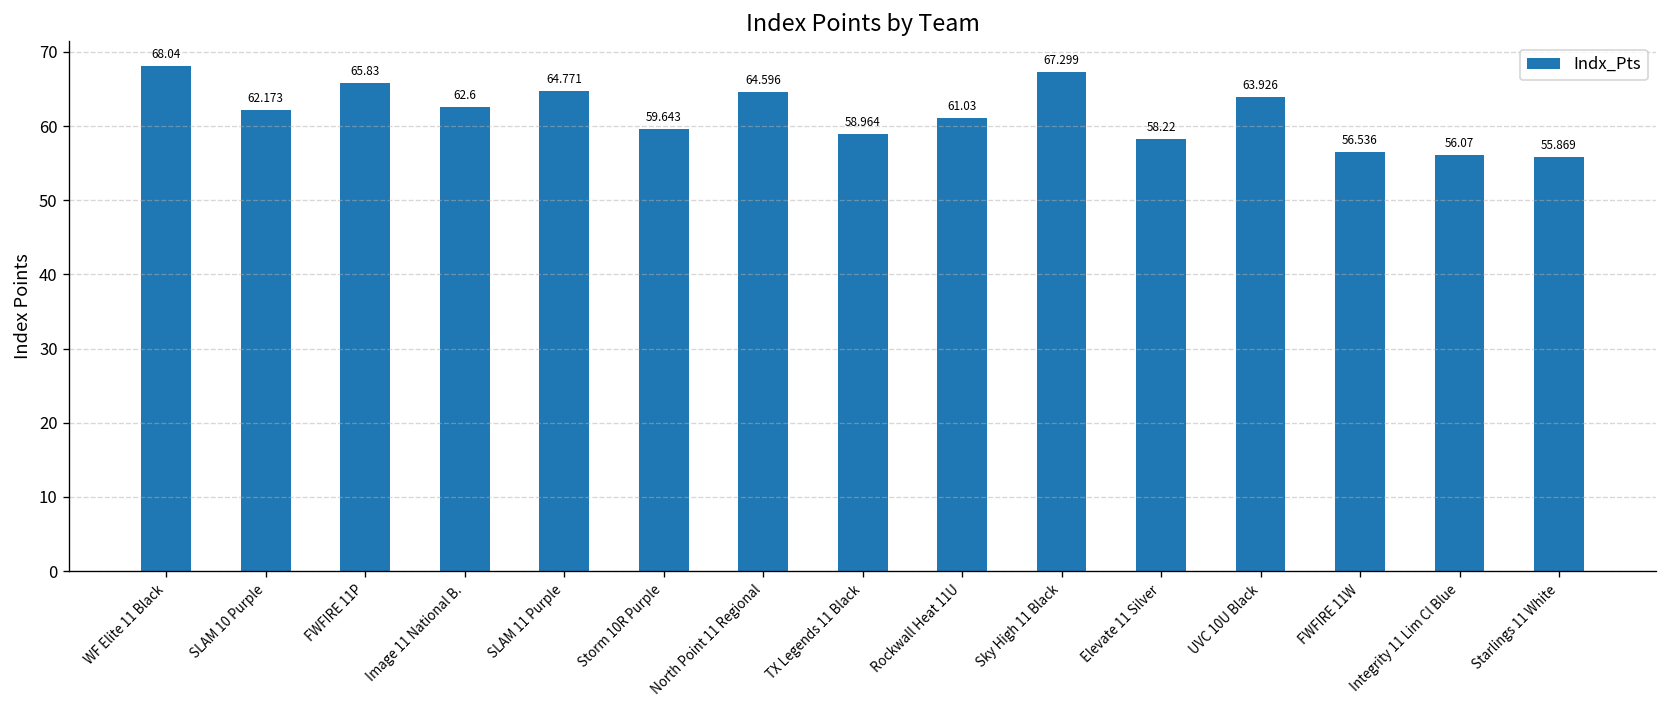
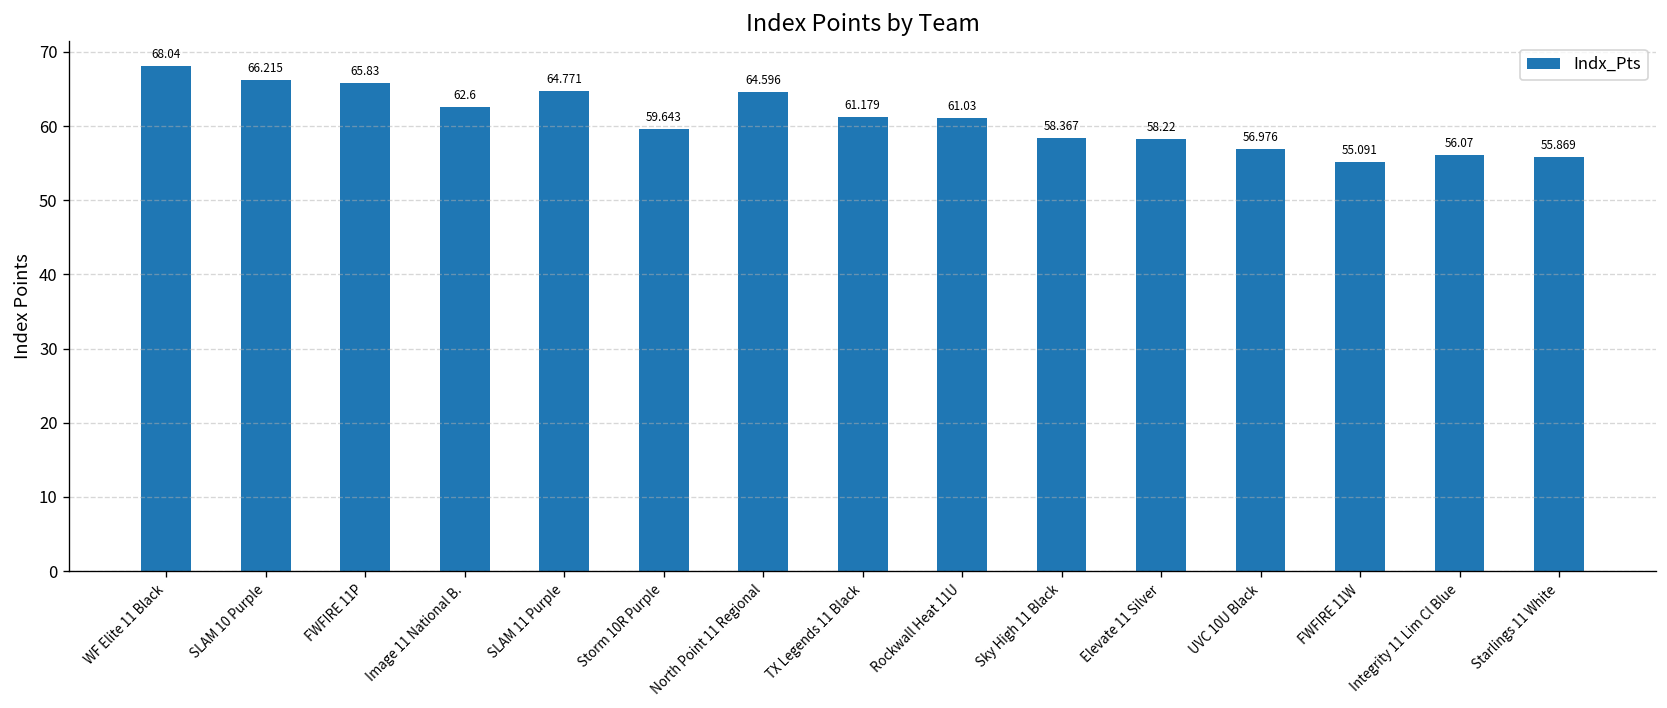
  {
    "WF Elite 11 Black": 68.04,
-   "SLAM 10 Purple": 62.173,
+   "SLAM 10 Purple": 66.215,
    "FWFIRE 11P": 65.83,
    "Image 11 National B.": 62.6,
    "SLAM 11 Purple": 64.771,
    "Storm 10R Purple": 59.643,
    "North Point 11 Regional": 64.596,
-   "TX Legends 11 Black": 58.964,
+   "TX Legends 11 Black": 61.179,
    "Rockwall Heat 11U": 61.03,
-   "Sky High 11 Black": 67.299,
+   "Sky High 11 Black": 58.367,
    "Elevate 11 Silver": 58.22,
-   "UVC 10U Black": 63.926,
-   "FWFIRE 11W": 56.536,
+   "UVC 10U Black": 56.976,
+   "FWFIRE 11W": 55.091,
    "Integrity 11 Lim Cl Blue": 56.07,
    "Starlings 11 White": 55.869
  }
